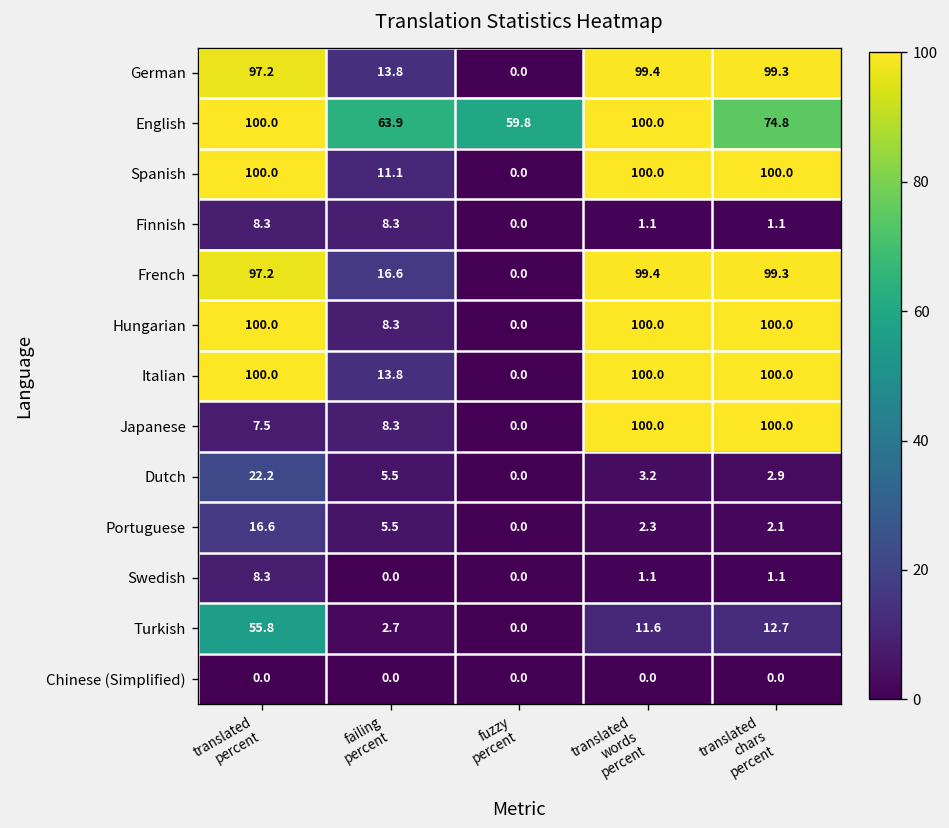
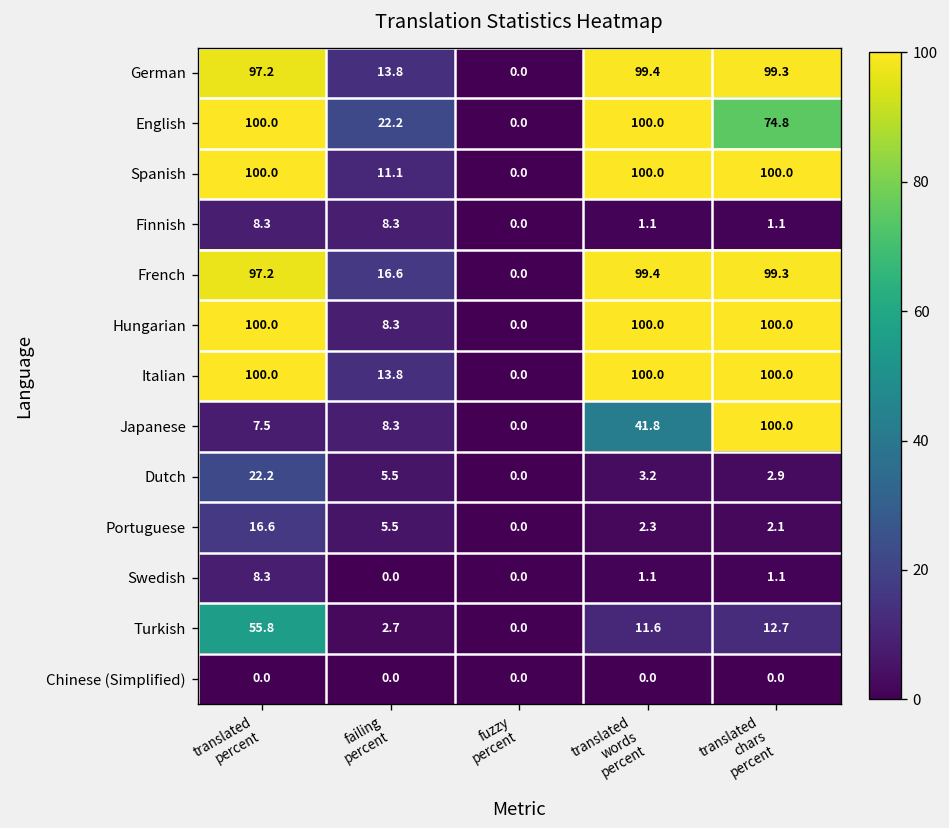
  {
    "German": {
      "translated percent": 97.2,
      "failing percent": 13.8,
      "fuzzy percent": 0.0,
      "translated words percent": 99.4,
      "translated chars percent": 99.3
    },
    "English": {
      "translated percent": 100.0,
-     "failing percent": 63.9,
-     "fuzzy percent": 59.8,
+     "failing percent": 22.2,
+     "fuzzy percent": 0.0,
      "translated words percent": 100.0,
      "translated chars percent": 74.8
    },
    "Spanish": {
      "translated percent": 100.0,
      "failing percent": 11.1,
      "fuzzy percent": 0.0,
      "translated words percent": 100.0,
      "translated chars percent": 100.0
    },
    "Finnish": {
      "translated percent": 8.3,
      "failing percent": 8.3,
      "fuzzy percent": 0.0,
      "translated words percent": 1.1,
      "translated chars percent": 1.1
    },
    "French": {
      "translated percent": 97.2,
      "failing percent": 16.6,
      "fuzzy percent": 0.0,
      "translated words percent": 99.4,
      "translated chars percent": 99.3
    },
    "Hungarian": {
      "translated percent": 100.0,
      "failing percent": 8.3,
      "fuzzy percent": 0.0,
      "translated words percent": 100.0,
      "translated chars percent": 100.0
    },
    "Italian": {
      "translated percent": 100.0,
      "failing percent": 13.8,
      "fuzzy percent": 0.0,
      "translated words percent": 100.0,
      "translated chars percent": 100.0
    },
    "Japanese": {
      "translated percent": 7.5,
      "failing percent": 8.3,
      "fuzzy percent": 0.0,
-     "translated words percent": 100.0,
+     "translated words percent": 41.8,
      "translated chars percent": 100.0
    },
    "Dutch": {
      "translated percent": 22.2,
      "failing percent": 5.5,
      "fuzzy percent": 0.0,
      "translated words percent": 3.2,
      "translated chars percent": 2.9
    },
    "Portuguese": {
      "translated percent": 16.6,
      "failing percent": 5.5,
      "fuzzy percent": 0.0,
      "translated words percent": 2.3,
      "translated chars percent": 2.1
    },
    "Swedish": {
      "translated percent": 8.3,
      "failing percent": 0.0,
      "fuzzy percent": 0.0,
      "translated words percent": 1.1,
      "translated chars percent": 1.1
    },
    "Turkish": {
      "translated percent": 55.8,
      "failing percent": 2.7,
      "fuzzy percent": 0.0,
      "translated words percent": 11.6,
      "translated chars percent": 12.7
    },
    "Chinese (Simplified)": {
      "translated percent": 0.0,
      "failing percent": 0.0,
      "fuzzy percent": 0.0,
      "translated words percent": 0.0,
      "translated chars percent": 0.0
    }
  }
